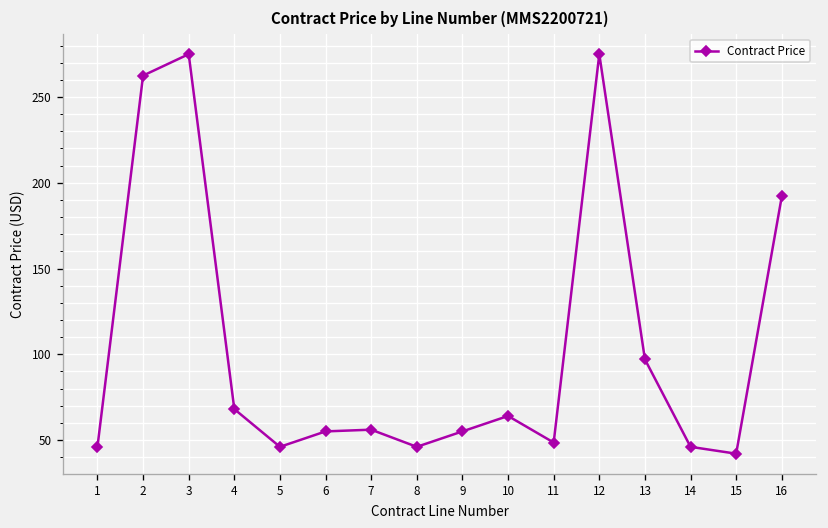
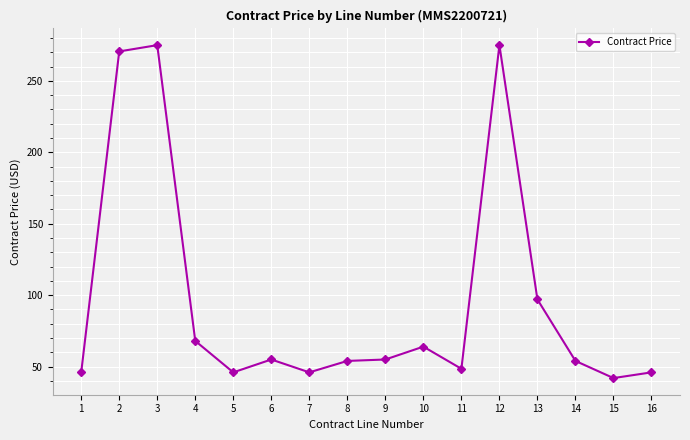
  {
    "1": 46,
-   "2": 263,
+   "2": 271,
    "3": 275,
    "4": 68,
    "5": 46,
    "6": 55,
-   "7": 56,
-   "8": 46,
+   "7": 46,
+   "8": 54,
    "9": 55,
    "10": 64,
    "11": 49,
    "12": 275,
    "13": 97,
-   "14": 46,
+   "14": 54,
    "15": 42,
-   "16": 192
+   "16": 46
  }
